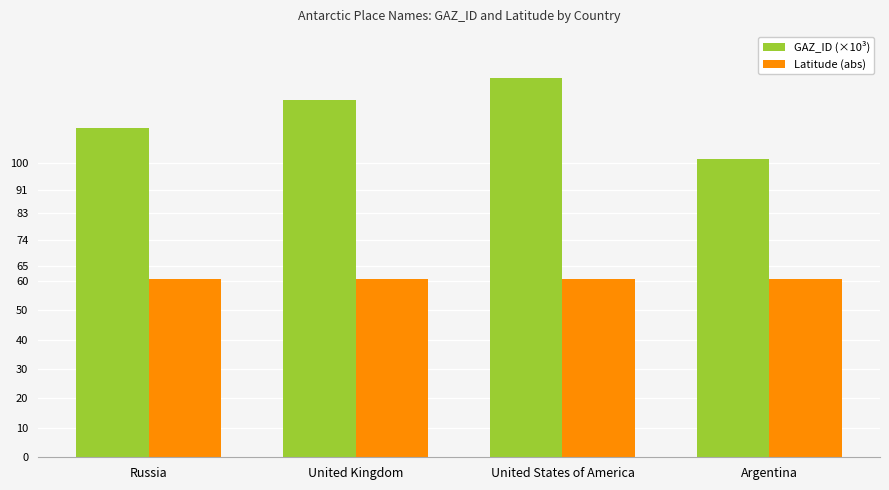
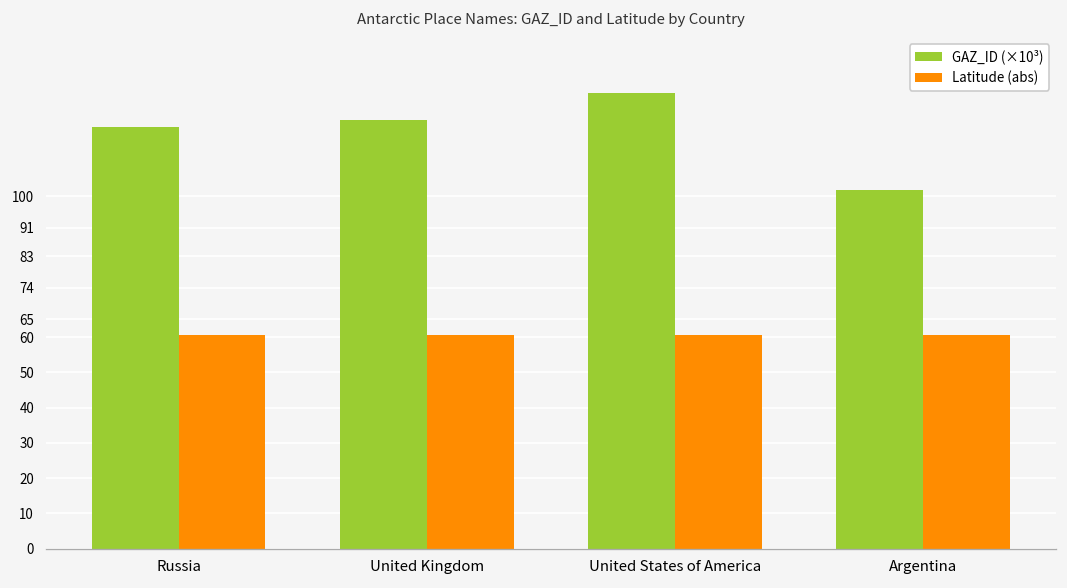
  {
    "GAZ_ID (×10³)": {
-     "Russia": 112,
+     "Russia": 120,
      "United Kingdom": 121,
      "United States of America": 129,
      "Argentina": 102
    },
    "Latitude (abs)": {
      "Russia": 61,
      "United Kingdom": 61,
      "United States of America": 61,
      "Argentina": 61
    }
  }
